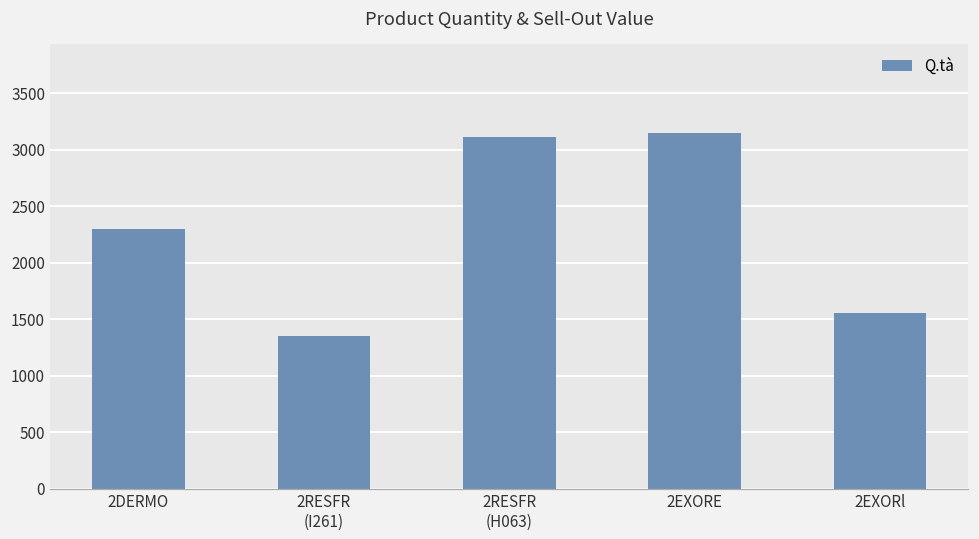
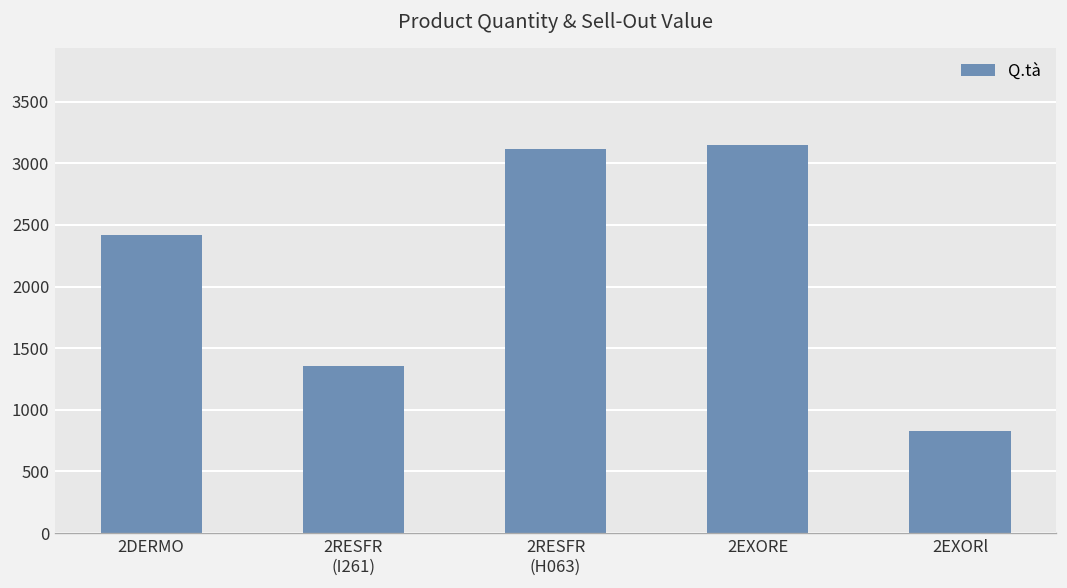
  {
-   "2DERMO": 2300,
+   "2DERMO": 2420,
    "2RESFR (I261)": 1360,
    "2RESFR (H063)": 3110,
    "2EXORE": 3150,
-   "2EXORl": 1560
+   "2EXORl": 830
  }
